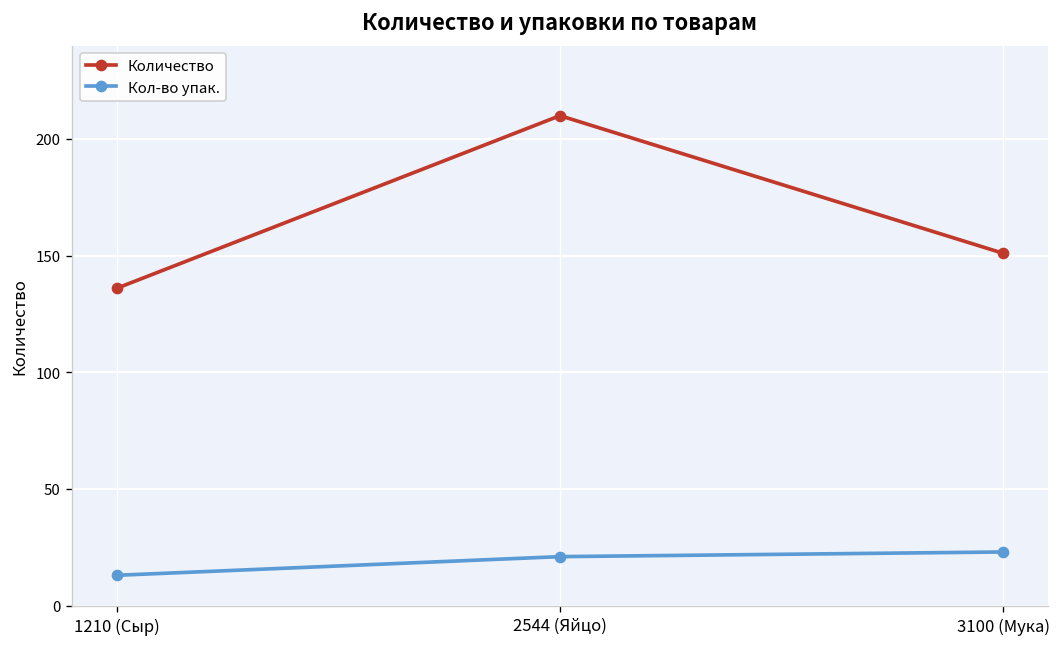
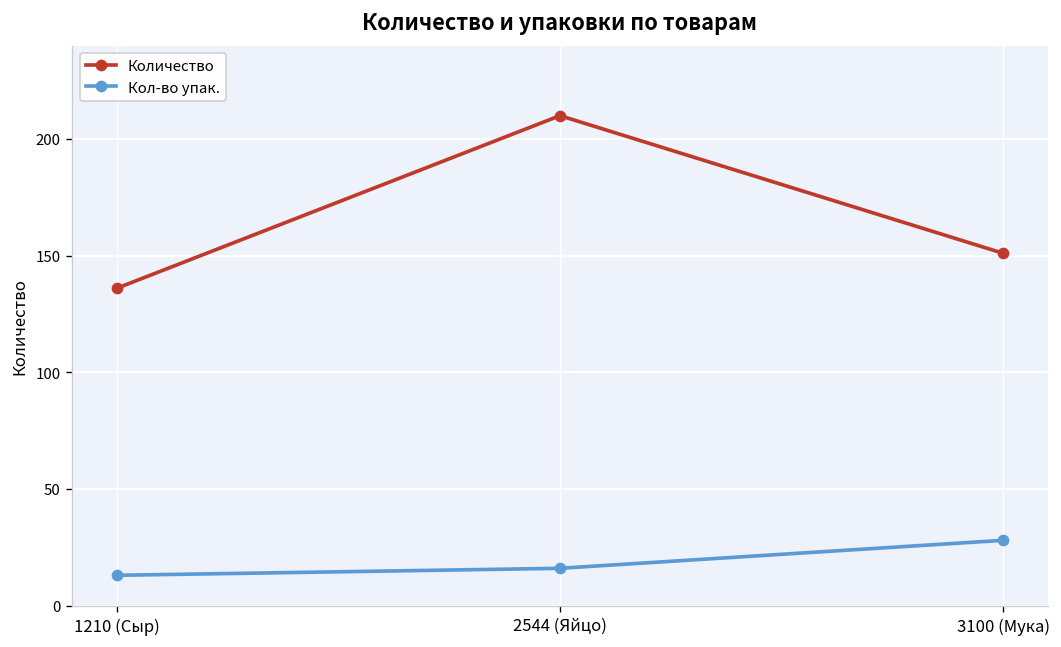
  {
    "Количество": {
      "1210 (Сыр)": 136,
      "2544 (Яйцо)": 210,
      "3100 (Мука)": 151
    },
    "Кол-во упак.": {
      "1210 (Сыр)": 13,
-     "2544 (Яйцо)": 21,
-     "3100 (Мука)": 23
+     "2544 (Яйцо)": 16,
+     "3100 (Мука)": 28
    }
  }
